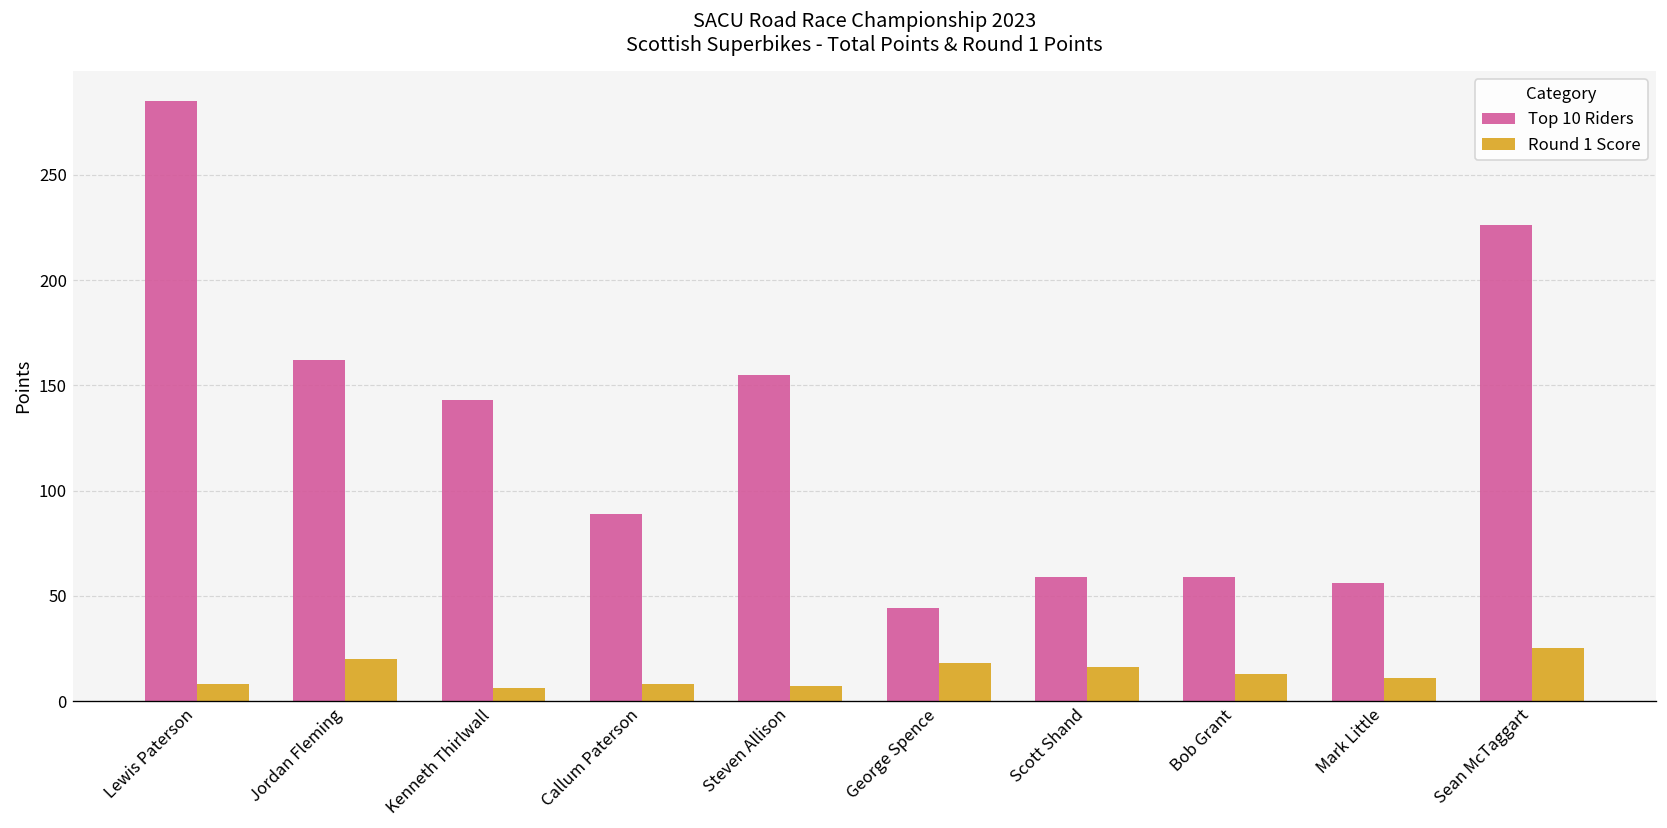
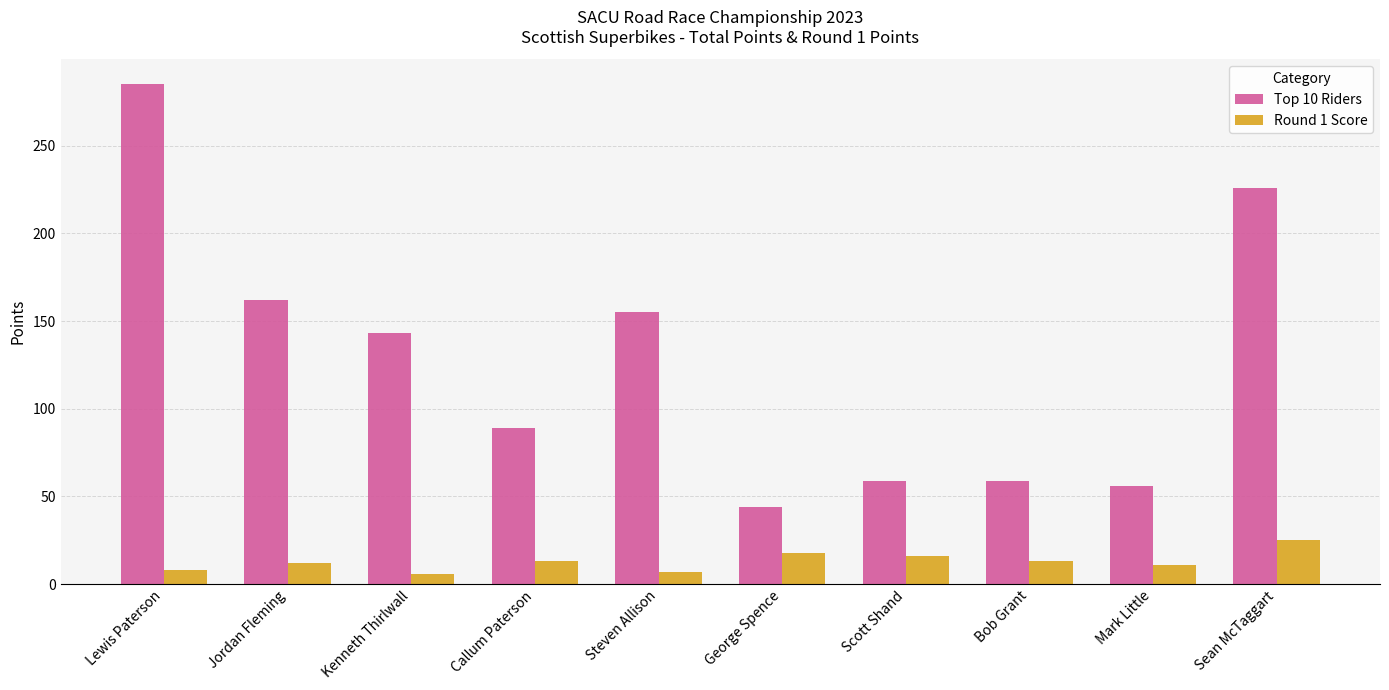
  {
    "Top 10 Riders": {
      "Lewis Paterson": 285,
      "Jordan Fleming": 162,
      "Kenneth Thirlwall": 143,
      "Callum Paterson": 89,
      "Steven Allison": 155,
      "George Spence": 44,
      "Scott Shand": 59,
      "Bob Grant": 59,
      "Mark Little": 56,
      "Sean McTaggart": 226
    },
    "Round 1 Score": {
      "Lewis Paterson": 8,
-     "Jordan Fleming": 20,
+     "Jordan Fleming": 12,
      "Kenneth Thirlwall": 6,
-     "Callum Paterson": 8,
+     "Callum Paterson": 13,
      "Steven Allison": 7,
      "George Spence": 18,
      "Scott Shand": 16,
      "Bob Grant": 13,
      "Mark Little": 11,
      "Sean McTaggart": 25
    }
  }
